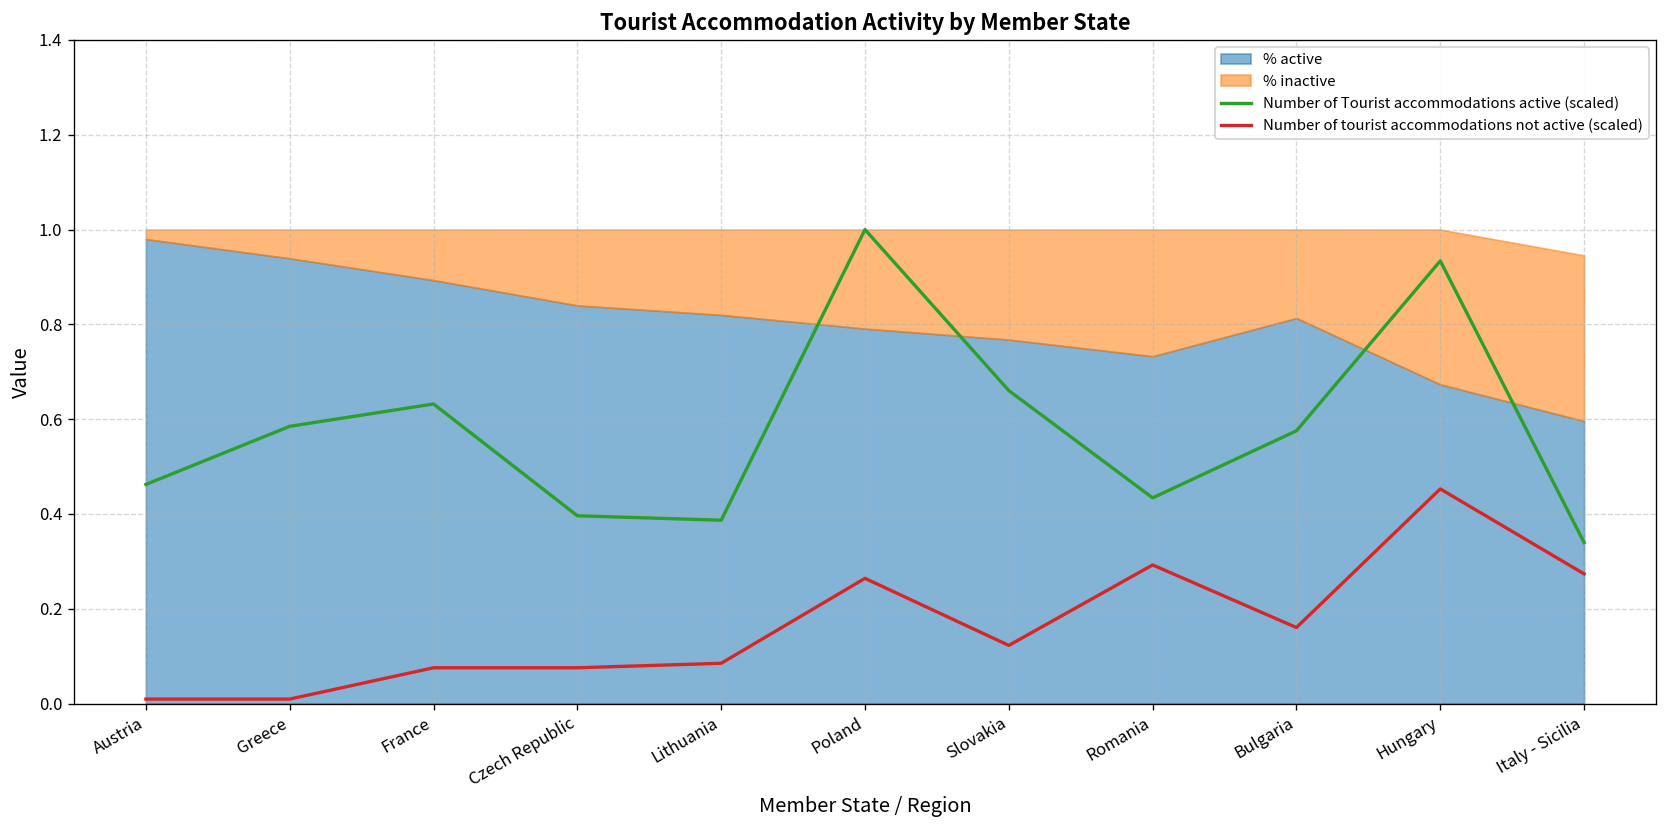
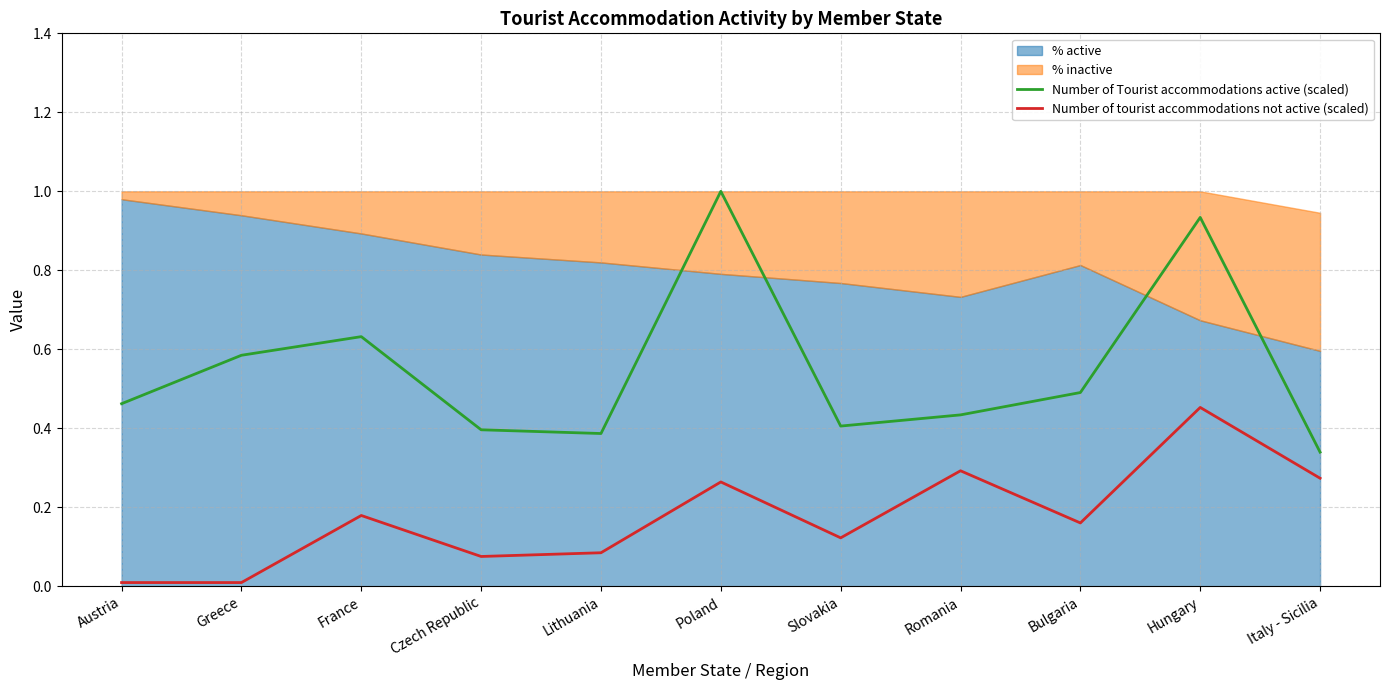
  {
    "Number of Tourist accommodations active (scaled)": {
      "Austria": 0.46,
      "Greece": 0.58,
      "France": 0.63,
      "Czech Republic": 0.40,
      "Lithuania": 0.39,
-     "Slovakia": 0.66,
+     "Slovakia": 0.41,
      "Romania": 0.43,
-     "Bulgaria": 0.58,
+     "Bulgaria": 0.49,
      "Hungary": 0.93,
      "Italy - Sicilia": 0.34
    },
    "% active": {
      "Austria": 0.98,
      "Greece": 0.94,
      "France": 0.89,
      "Czech Republic": 0.84,
      "Lithuania": 0.82,
      "Poland": 0.79,
      "Slovakia": 0.77,
      "Romania": 0.73,
      "Bulgaria": 0.81,
      "Hungary": 0.67,
      "Italy - Sicilia": 0.60
    },
    "Number of tourist accommodations not active (scaled)": {
      "Austria": 0.01,
      "Greece": 0.01,
-     "France": 0.08,
+     "France": 0.18,
      "Czech Republic": 0.08,
      "Lithuania": 0.08,
      "Poland": 0.26,
      "Slovakia": 0.12,
      "Romania": 0.29,
      "Bulgaria": 0.16,
      "Hungary": 0.45,
      "Italy - Sicilia": 0.27
    },
    "% inactive": {
      "Austria": 0.02,
      "Greece": 0.06,
      "France": 0.11,
      "Czech Republic": 0.16,
      "Lithuania": 0.18,
      "Slovakia": 0.23,
      "Romania": 0.27,
      "Bulgaria": 0.19,
      "Hungary": 0.33,
      "Italy - Sicilia": 0.35
    }
  }
